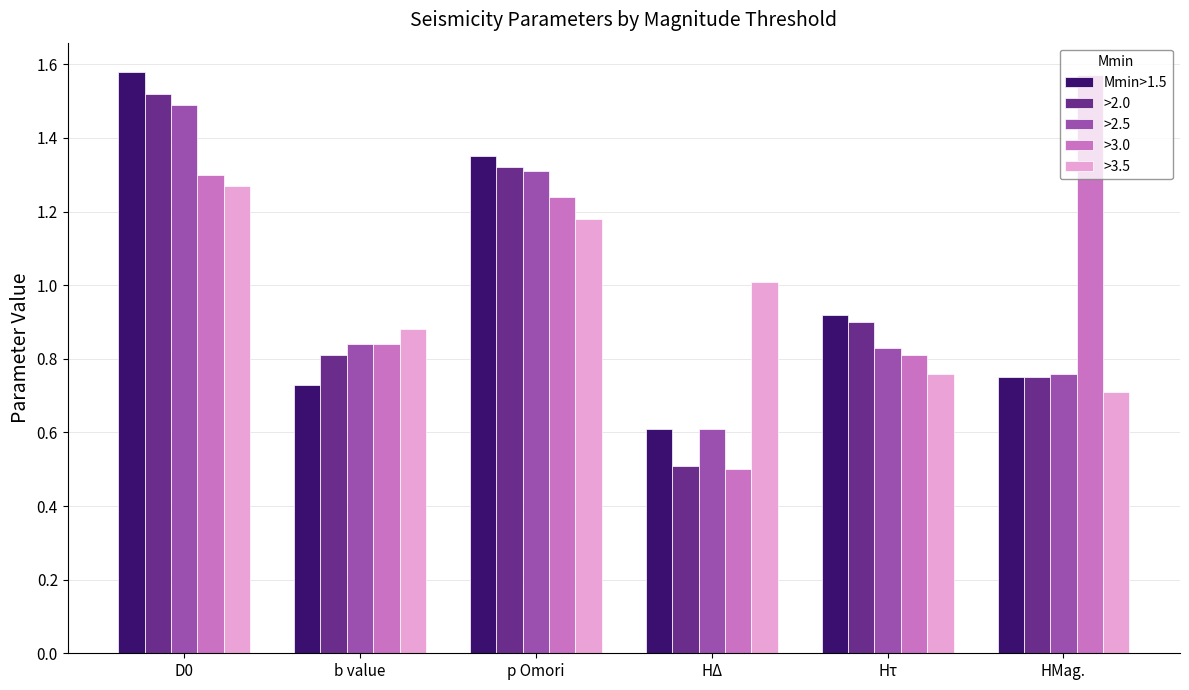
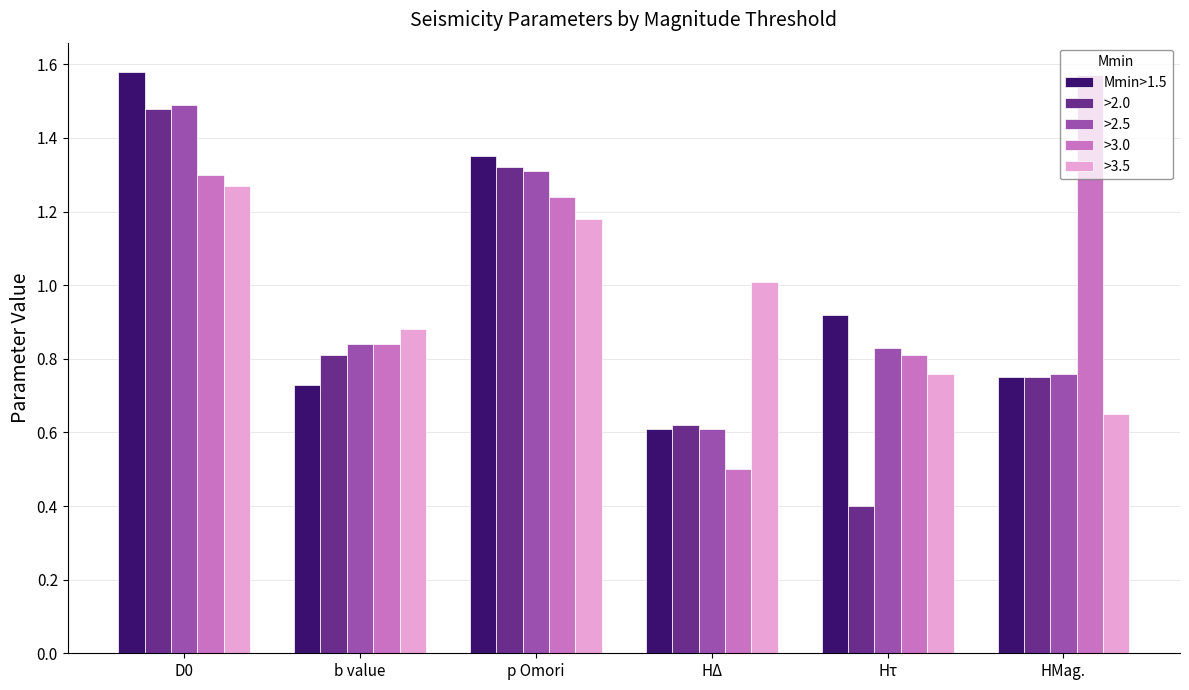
  {
    "Mmin>1.5": {
      "D0": 1.58,
      "b value": 0.73,
      "p Omori": 1.35,
      "HΔ": 0.61,
      "Hτ": 0.92,
      "HMag.": 0.75
    },
    ">2.0": {
-     "D0": 1.52,
+     "D0": 1.48,
      "b value": 0.81,
      "p Omori": 1.32,
-     "HΔ": 0.51,
-     "Hτ": 0.9,
+     "HΔ": 0.62,
+     "Hτ": 0.4,
      "HMag.": 0.75
    },
    ">2.5": {
      "D0": 1.49,
      "b value": 0.84,
      "p Omori": 1.31,
      "HΔ": 0.61,
      "Hτ": 0.83,
      "HMag.": 0.76
    },
    ">3.0": {
      "D0": 1.30,
      "b value": 0.84,
      "p Omori": 1.24,
      "HΔ": 0.50,
      "Hτ": 0.81
    },
    ">3.5": {
      "D0": 1.27,
      "b value": 0.88,
      "p Omori": 1.18,
      "HΔ": 1.01,
      "Hτ": 0.76,
-     "HMag.": 0.71
+     "HMag.": 0.65
    }
  }
